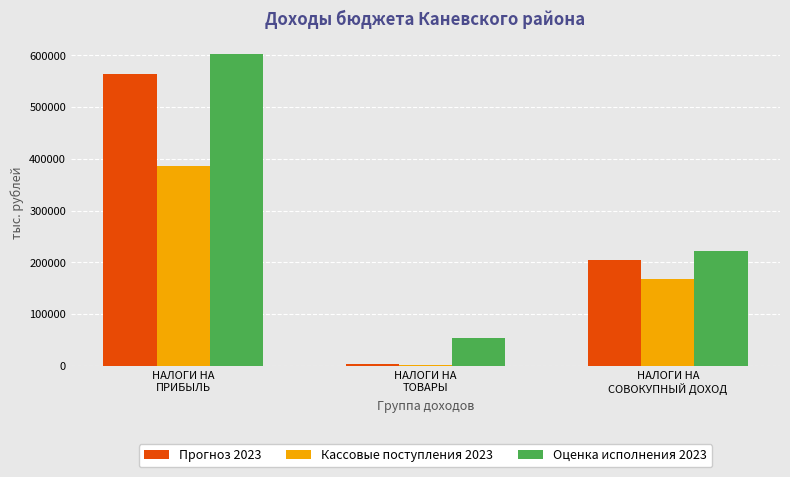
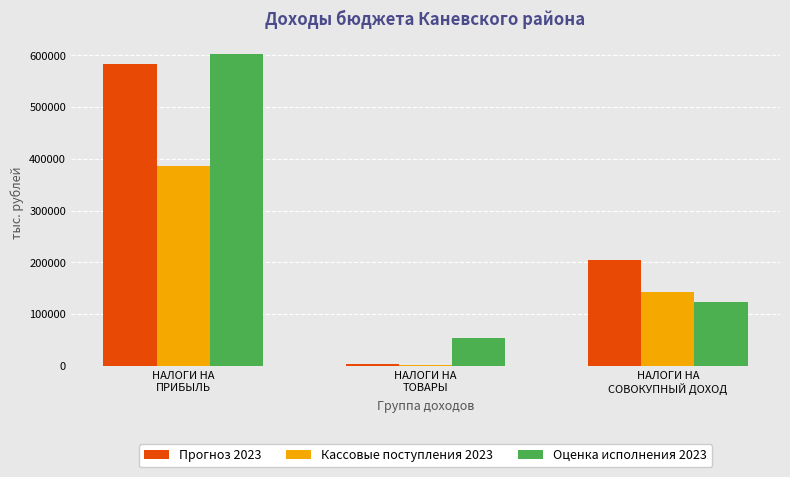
  {
    "Прогноз 2023": {
-     "НАЛОГИ НА ПРИБЫЛЬ": 560000,
+     "НАЛОГИ НА ПРИБЫЛЬ": 580000,
      "НАЛОГИ НА СОВОКУПНЫЙ ДОХОД": 200000
    },
    "Кассовые поступления 2023": {
      "НАЛОГИ НА ПРИБЫЛЬ": 390000,
-     "НАЛОГИ НА СОВОКУПНЫЙ ДОХОД": 170000
+     "НАЛОГИ НА СОВОКУПНЫЙ ДОХОД": 140000
    },
    "Оценка исполнения 2023": {
      "НАЛОГИ НА ПРИБЫЛЬ": 600000,
      "НАЛОГИ НА ТОВАРЫ": 50000,
-     "НАЛОГИ НА СОВОКУПНЫЙ ДОХОД": 220000
+     "НАЛОГИ НА СОВОКУПНЫЙ ДОХОД": 120000
    }
  }
